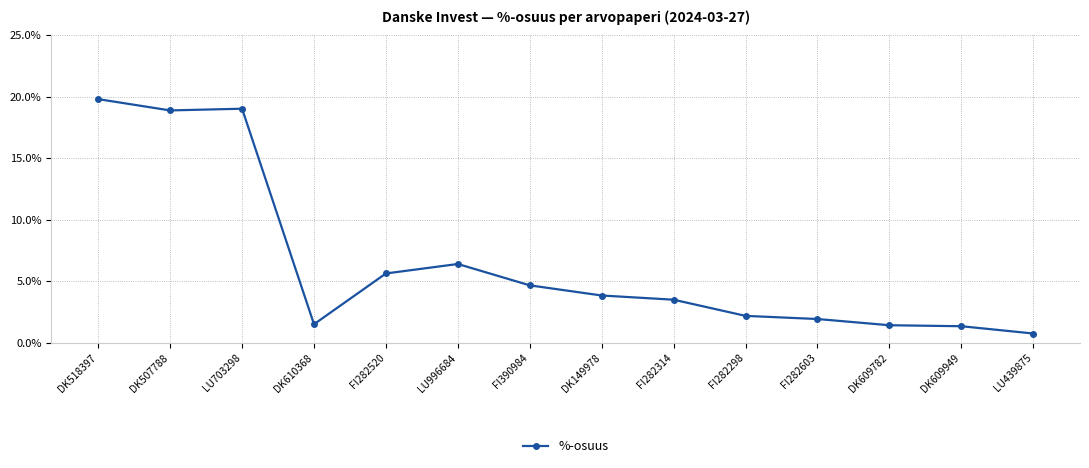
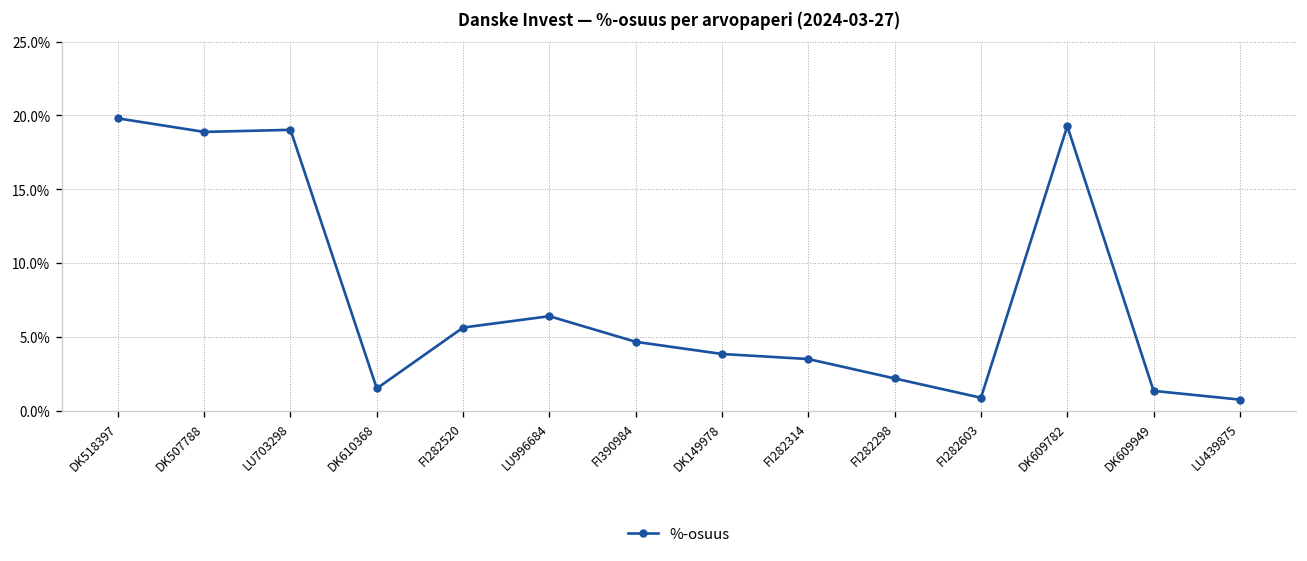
  {
    "DK518397": "19.8%",
    "DK507788": "18.9%",
    "LU703298": "19.0%",
    "DK610368": "1.5%",
    "FI282520": "5.6%",
    "LU996684": "6.4%",
    "FI390984": "4.7%",
    "DK149978": "3.8%",
    "FI282314": "3.5%",
    "FI282298": "2.2%",
-   "FI282603": "1.9%",
-   "DK609782": "1.4%",
+   "FI282603": "0.9%",
+   "DK609782": "19.3%",
    "DK609949": "1.3%",
    "LU439875": "0.7%"
  }
